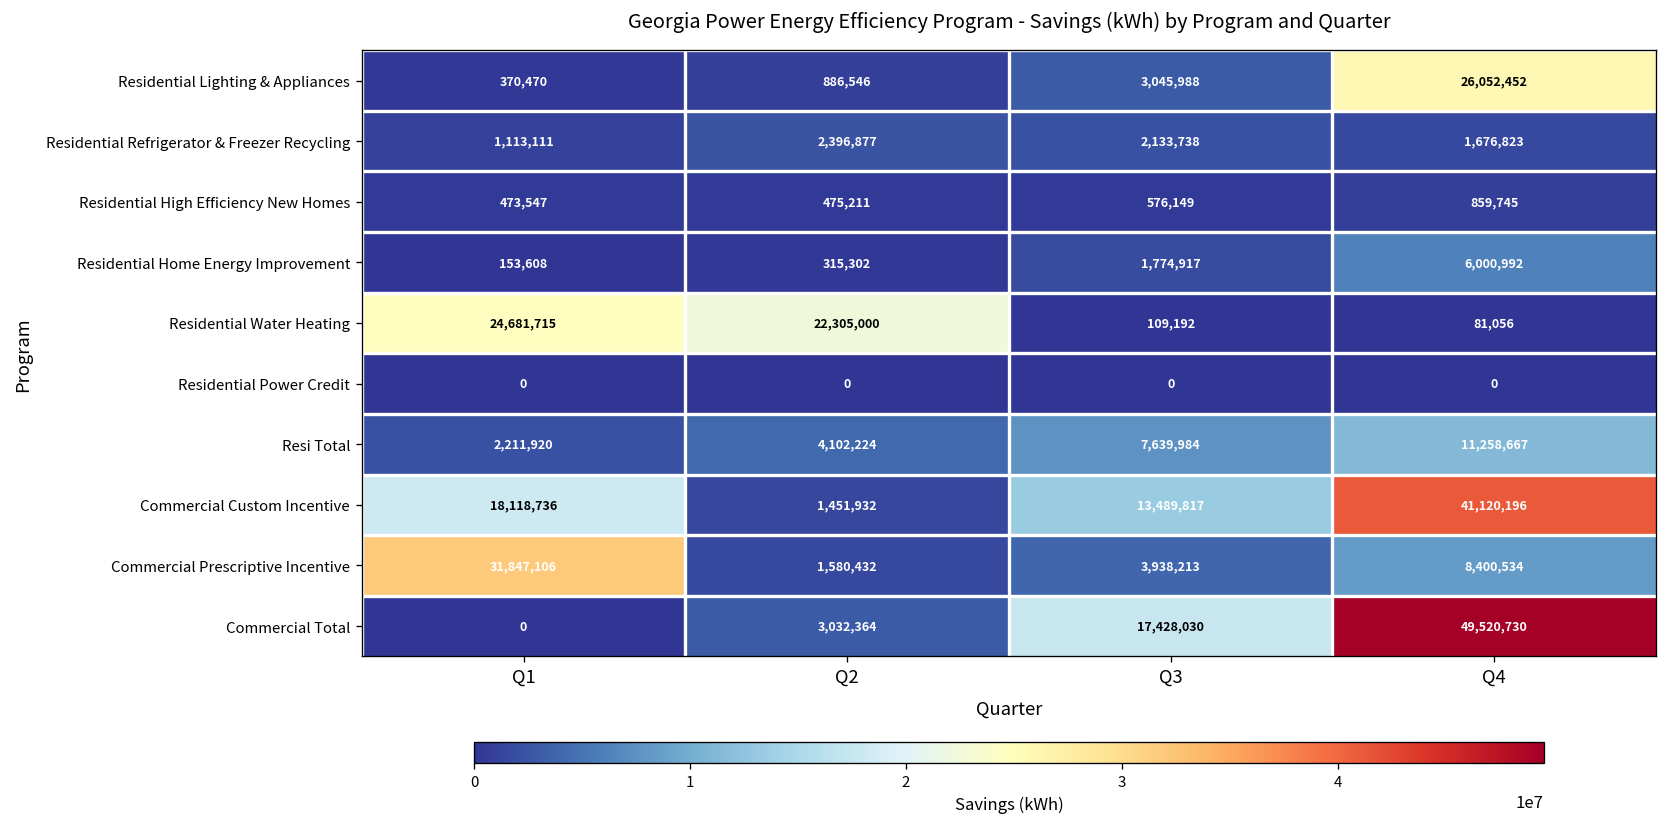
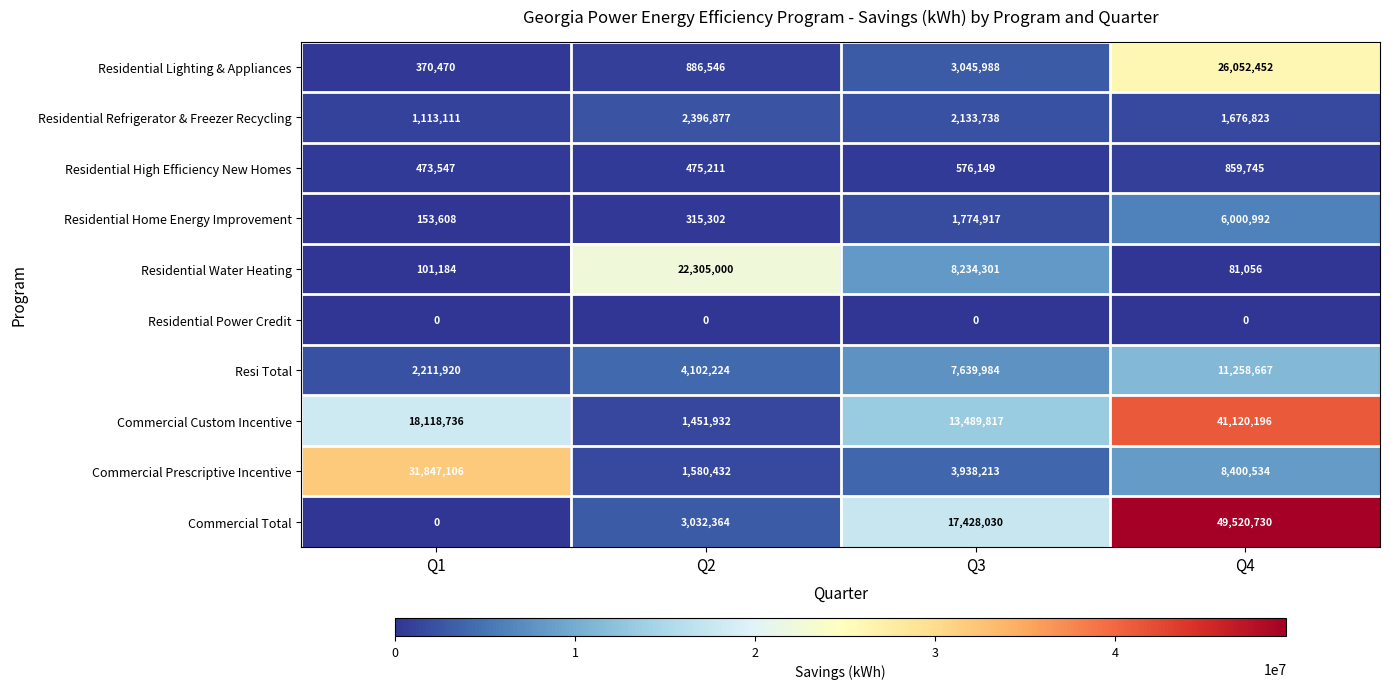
  {
    "Residential Lighting & Appliances": {
      "Q1": "370,470",
      "Q2": "886,546",
      "Q3": "3,045,988",
      "Q4": "26,052,452"
    },
    "Residential Refrigerator & Freezer Recycling": {
      "Q1": "1,113,111",
      "Q2": "2,396,877",
      "Q3": "2,133,738",
      "Q4": "1,676,823"
    },
    "Residential High Efficiency New Homes": {
      "Q1": "473,547",
      "Q2": "475,211",
      "Q3": "576,149",
      "Q4": "859,745"
    },
    "Residential Home Energy Improvement": {
      "Q1": "153,608",
      "Q2": "315,302",
      "Q3": "1,774,917",
      "Q4": "6,000,992"
    },
    "Residential Water Heating": {
-     "Q1": "24,681,715",
+     "Q1": "101,184",
      "Q2": "22,305,000",
-     "Q3": "109,192",
+     "Q3": "8,234,301",
      "Q4": "81,056"
    },
    "Residential Power Credit": {
      "Q1": "0",
      "Q2": "0",
      "Q3": "0",
      "Q4": "0"
    },
    "Resi Total": {
      "Q1": "2,211,920",
      "Q2": "4,102,224",
      "Q3": "7,639,984",
      "Q4": "11,258,667"
    },
    "Commercial Custom Incentive": {
      "Q1": "18,118,736",
      "Q2": "1,451,932",
      "Q3": "13,489,817",
      "Q4": "41,120,196"
    },
    "Commercial Prescriptive Incentive": {
      "Q1": "31,847,106",
      "Q2": "1,580,432",
      "Q3": "3,938,213",
      "Q4": "8,400,534"
    },
    "Commercial Total": {
      "Q1": "0",
      "Q2": "3,032,364",
      "Q3": "17,428,030",
      "Q4": "49,520,730"
    }
  }
